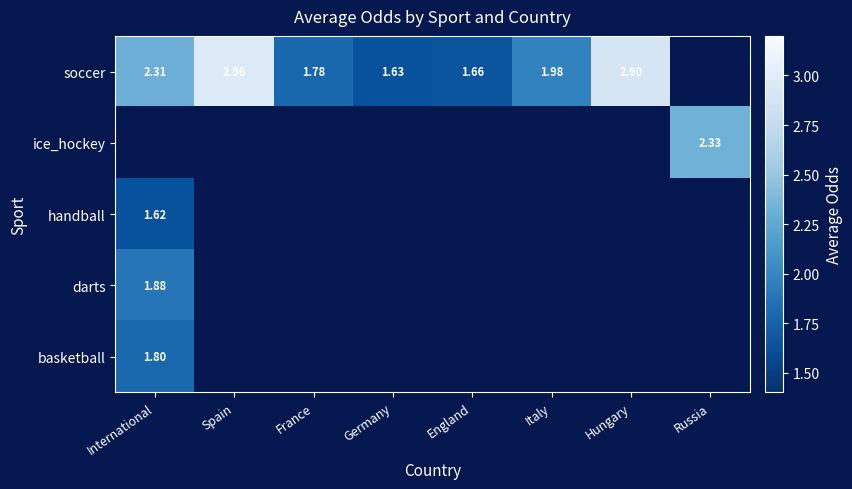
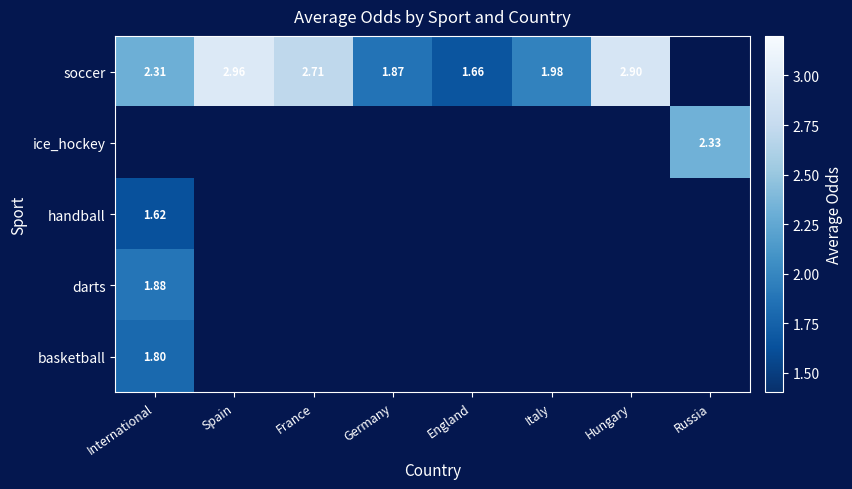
  {
    "soccer": {
      "International": 2.31,
-     "France": 1.78,
-     "Germany": 1.63,
+     "France": 2.71,
+     "Germany": 1.87,
      "England": 1.66,
      "Italy": 1.98
    },
    "ice_hockey": {
      "Russia": 2.33
    },
    "handball": {
      "International": 1.62
    },
    "darts": {
      "International": 1.88
    },
    "basketball": {
      "International": 1.80
    }
  }
